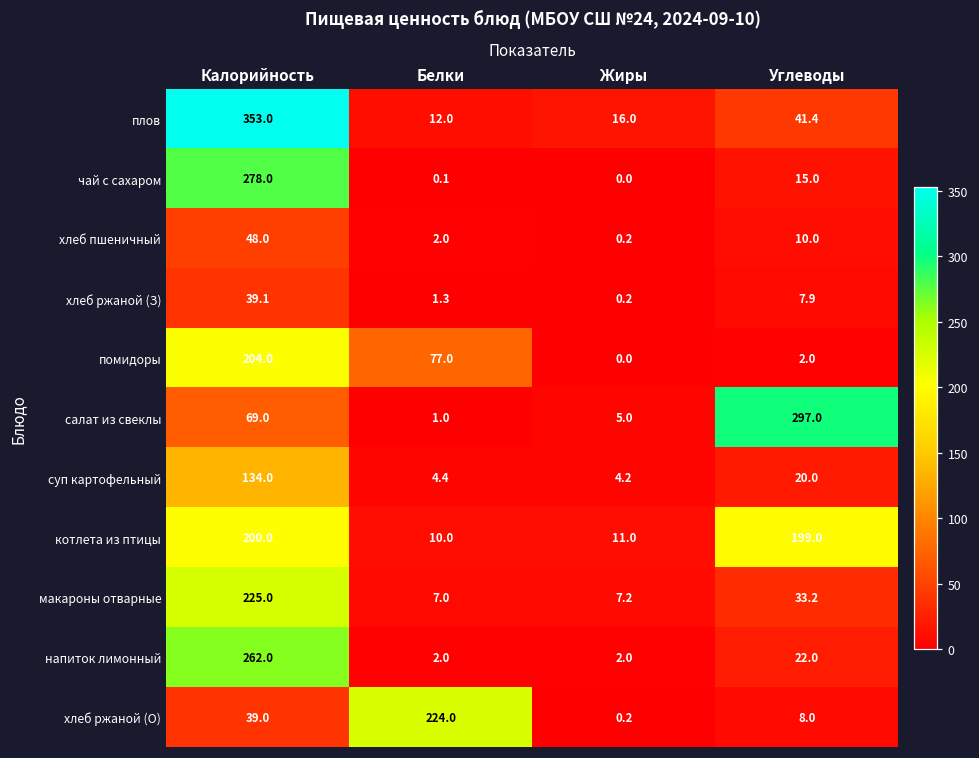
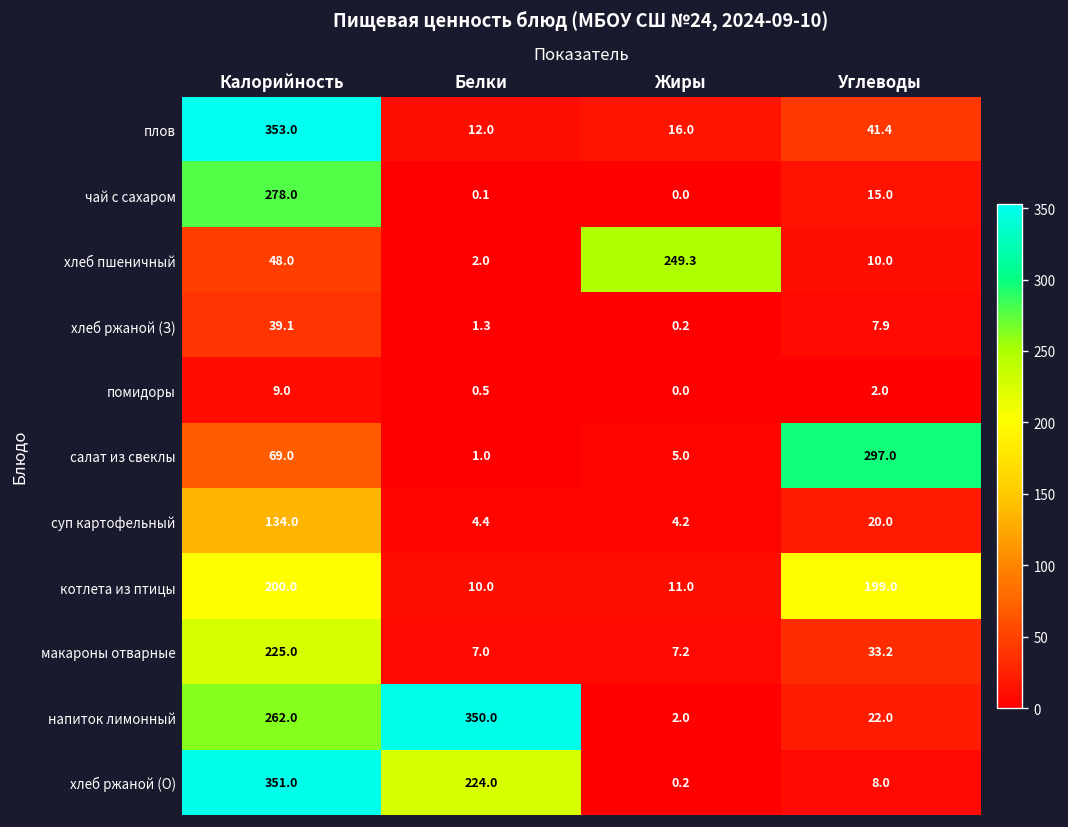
  {
    "плов": {
      "Калорийность": 353.0,
      "Белки": 12.0,
      "Жиры": 16.0,
      "Углеводы": 41.4
    },
    "чай с сахаром": {
      "Калорийность": 278.0,
      "Белки": 0.1,
      "Жиры": 0.0,
      "Углеводы": 15.0
    },
    "хлеб пшеничный": {
      "Калорийность": 48.0,
      "Белки": 2.0,
-     "Жиры": 0.2,
+     "Жиры": 249.3,
      "Углеводы": 10.0
    },
    "хлеб ржаной (З)": {
      "Калорийность": 39.1,
      "Белки": 1.3,
      "Жиры": 0.2,
      "Углеводы": 7.9
    },
    "помидоры": {
-     "Калорийность": 204.0,
-     "Белки": 77.0,
+     "Калорийность": 9.0,
+     "Белки": 0.5,
      "Жиры": 0.0,
      "Углеводы": 2.0
    },
    "салат из свеклы": {
      "Калорийность": 69.0,
      "Белки": 1.0,
      "Жиры": 5.0,
      "Углеводы": 297.0
    },
    "суп картофельный": {
      "Калорийность": 134.0,
      "Белки": 4.4,
      "Жиры": 4.2,
      "Углеводы": 20.0
    },
    "котлета из птицы": {
      "Калорийность": 200.0,
      "Белки": 10.0,
      "Жиры": 11.0,
      "Углеводы": 199.0
    },
    "макароны отварные": {
      "Калорийность": 225.0,
      "Белки": 7.0,
      "Жиры": 7.2,
      "Углеводы": 33.2
    },
    "напиток лимонный": {
      "Калорийность": 262.0,
-     "Белки": 2.0,
+     "Белки": 350.0,
      "Жиры": 2.0,
      "Углеводы": 22.0
    },
    "хлеб ржаной (О)": {
-     "Калорийность": 39.0,
+     "Калорийность": 351.0,
      "Белки": 224.0,
      "Жиры": 0.2,
      "Углеводы": 8.0
    }
  }
